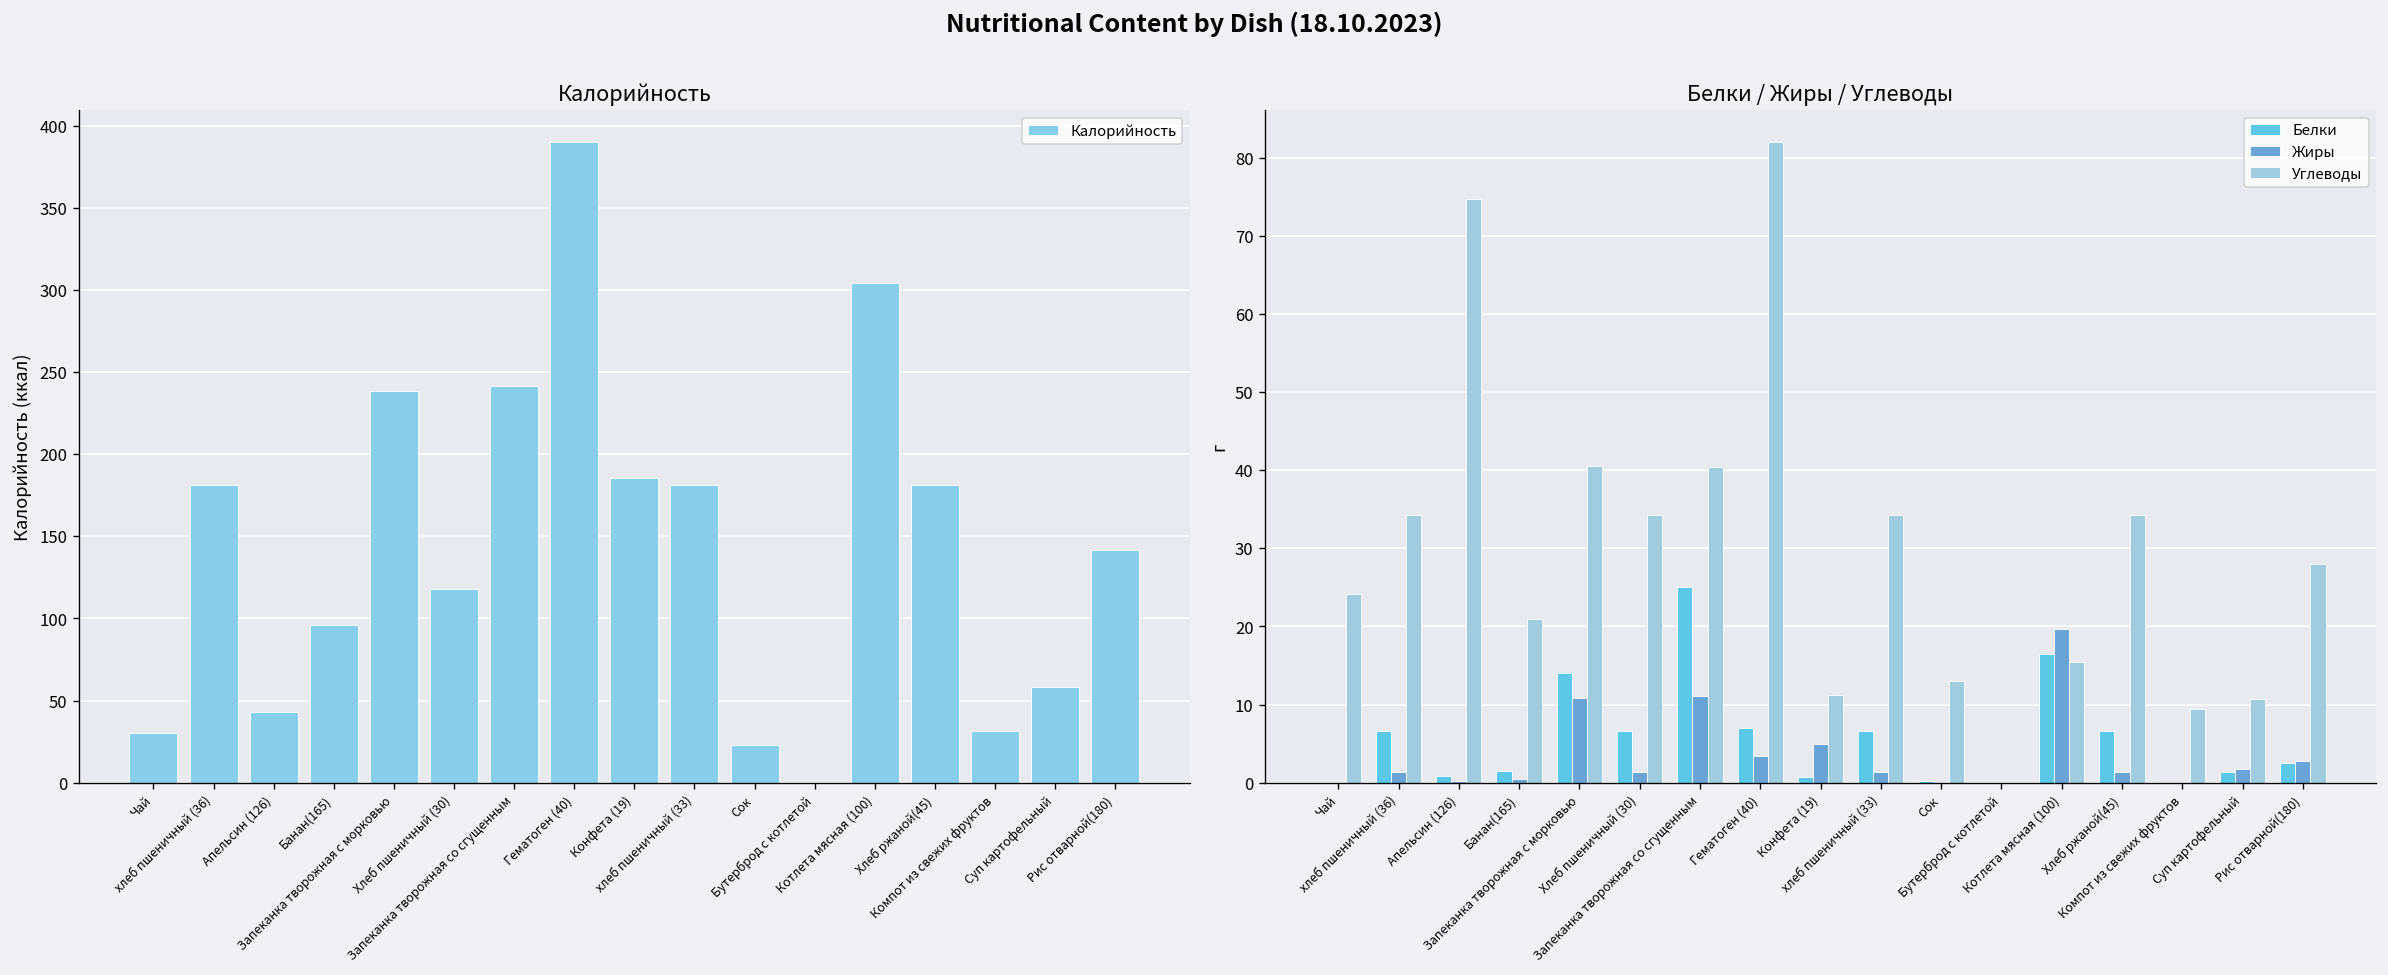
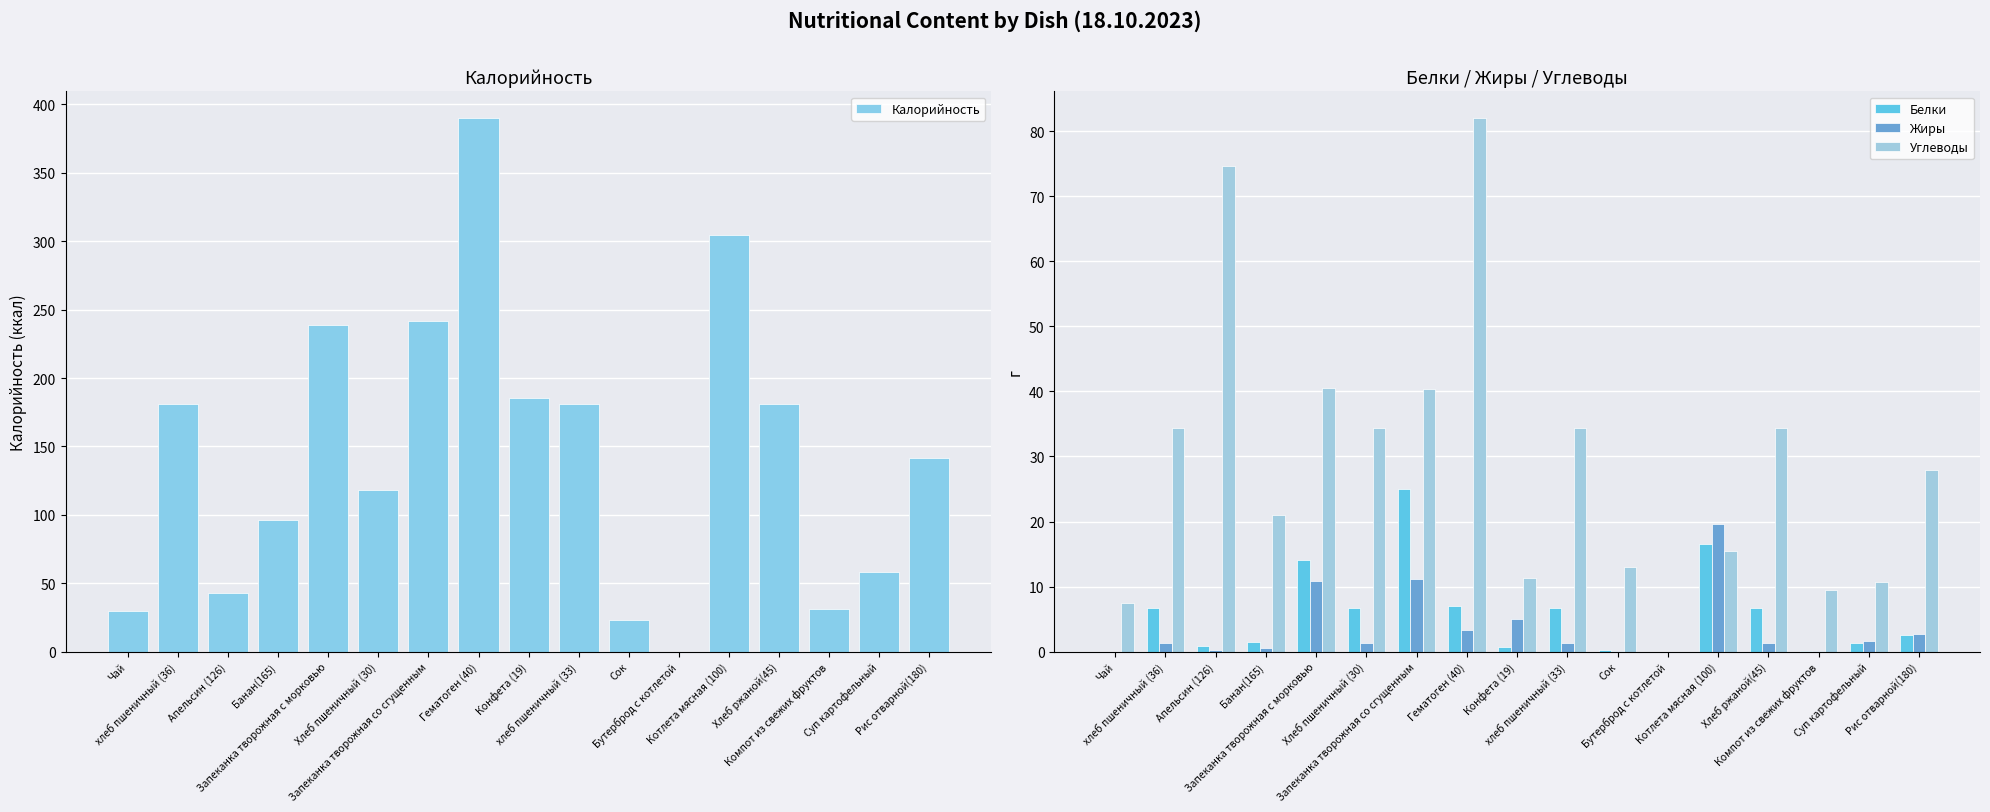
  {
    "Калорийность": {
      "Чай": 30,
      "хлеб пшеничный (36)": 181,
      "Апельсин (126)": 43,
      "Банан(165)": 96,
      "Запеканка творожная с морковью": 239,
      "Хлеб пшеничный (30)": 118,
      "Запеканка творожная со сгущенным": 242,
      "Гематоген (40)": 390,
      "Конфета (19)": 186,
      "хлеб пшеничный (33)": 181,
      "Сок": 23,
      "Бутерброд с котлетой": 0,
      "Котлета мясная (100)": 305,
      "Хлеб ржаной(45)": 181,
      "Компот из свежих фруктов": 32,
      "Суп картофельный": 59,
      "Рис отварной(180)": 142
    },
    "Белки / Жиры / Углеводы": {
      "Углеводы": {
-       "Чай": 24,
+       "Чай": 7,
        "хлеб пшеничный (36)": 34,
        "Апельсин (126)": 75,
        "Банан(165)": 21,
        "Запеканка творожная с морковью": 41,
        "Хлеб пшеничный (30)": 34,
        "Запеканка творожная со сгущенным": 40,
        "Гематоген (40)": 82,
        "Конфета (19)": 11,
        "хлеб пшеничный (33)": 34,
        "Сок": 13,
        "Бутерброд с котлетой": 0,
        "Котлета мясная (100)": 16,
        "Хлеб ржаной(45)": 34,
        "Компот из свежих фруктов": 9,
        "Суп картофельный": 11,
        "Рис отварной(180)": 28
      }
    }
  }
